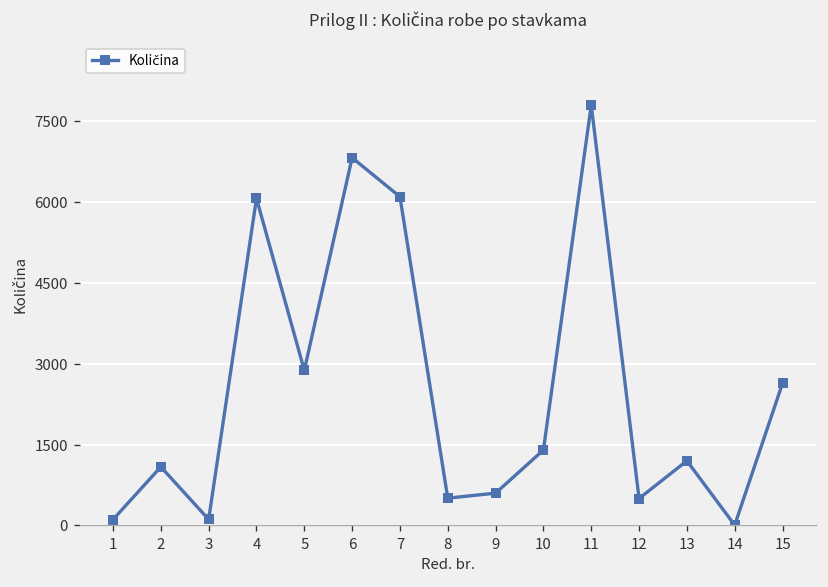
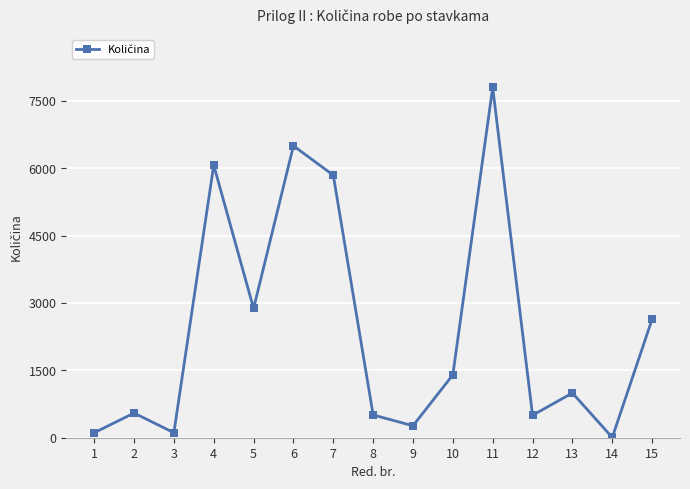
  {
    "1": 100,
-   "2": 1100,
+   "2": 600,
    "3": 100,
    "4": 6100,
    "5": 2900,
-   "6": 6800,
-   "7": 6100,
+   "6": 6500,
+   "7": 5800,
    "8": 500,
-   "9": 600,
+   "9": 300,
    "10": 1400,
    "11": 7800,
    "12": 500,
-   "13": 1200,
+   "13": 1000,
    "14": 0,
    "15": 2600
  }
